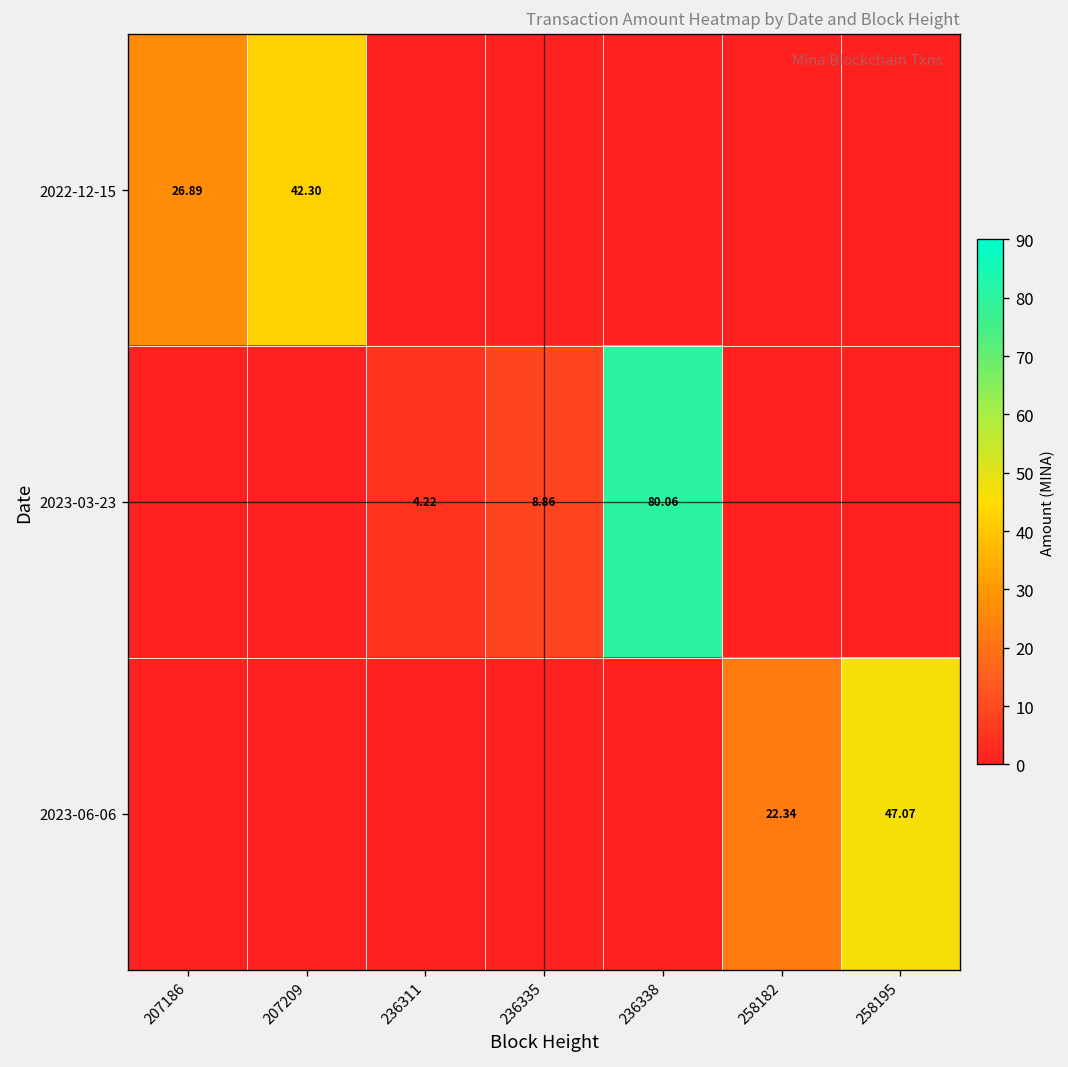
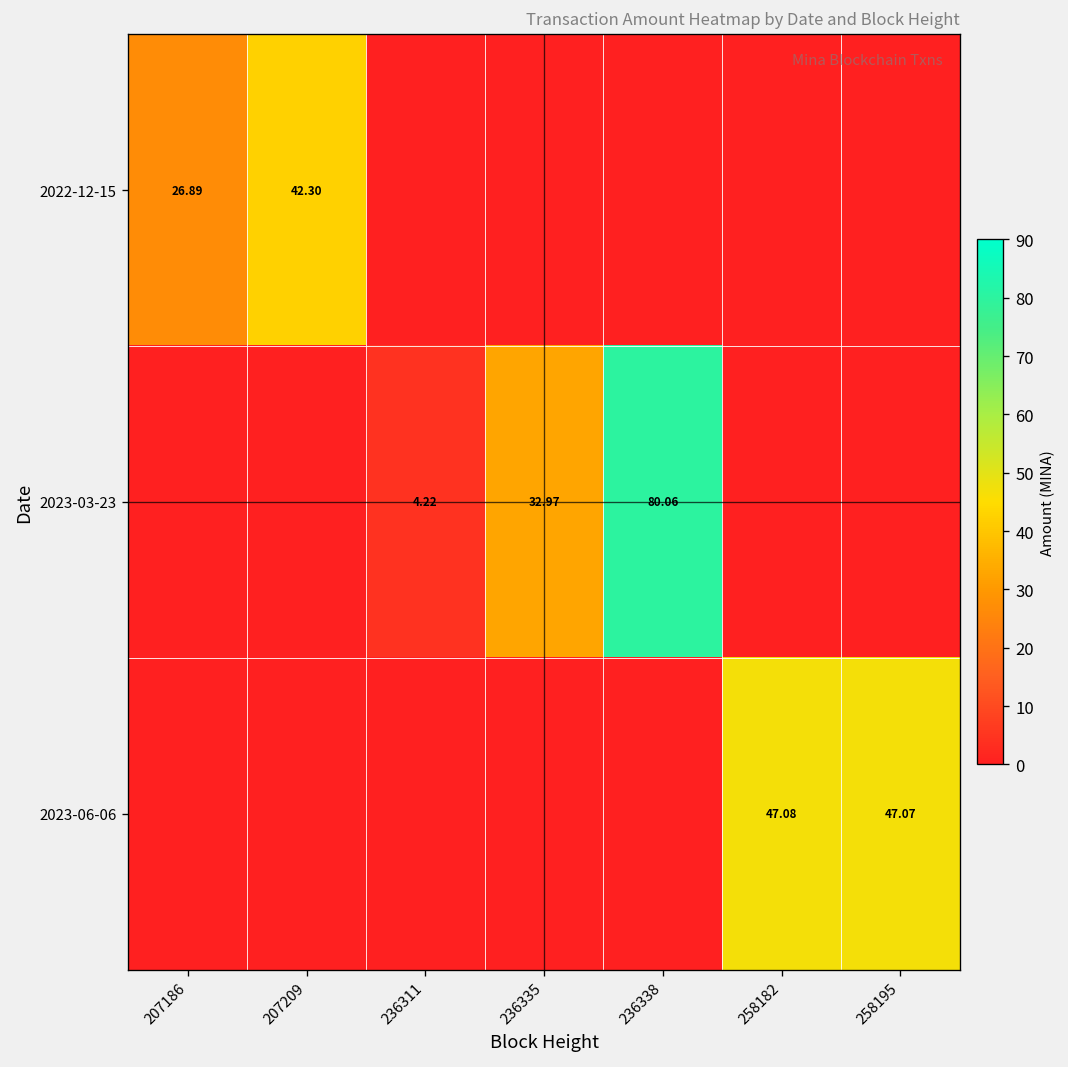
  {
    "2022-12-15": {
      "207186": 26.89,
      "207209": 42.30
    },
    "2023-03-23": {
      "236311": 4.22,
-     "236335": 8.86,
+     "236335": 32.97,
      "236338": 80.06
    },
    "2023-06-06": {
-     "258182": 22.34,
+     "258182": 47.08,
      "258195": 47.07
    }
  }
